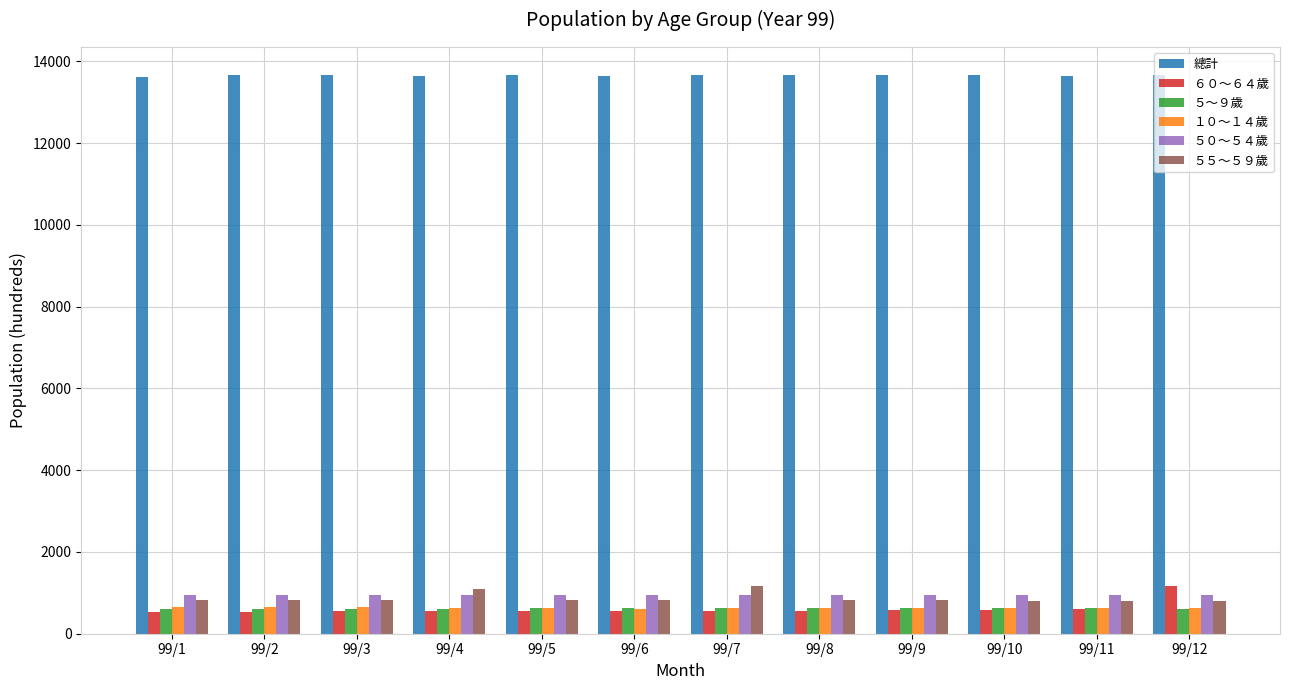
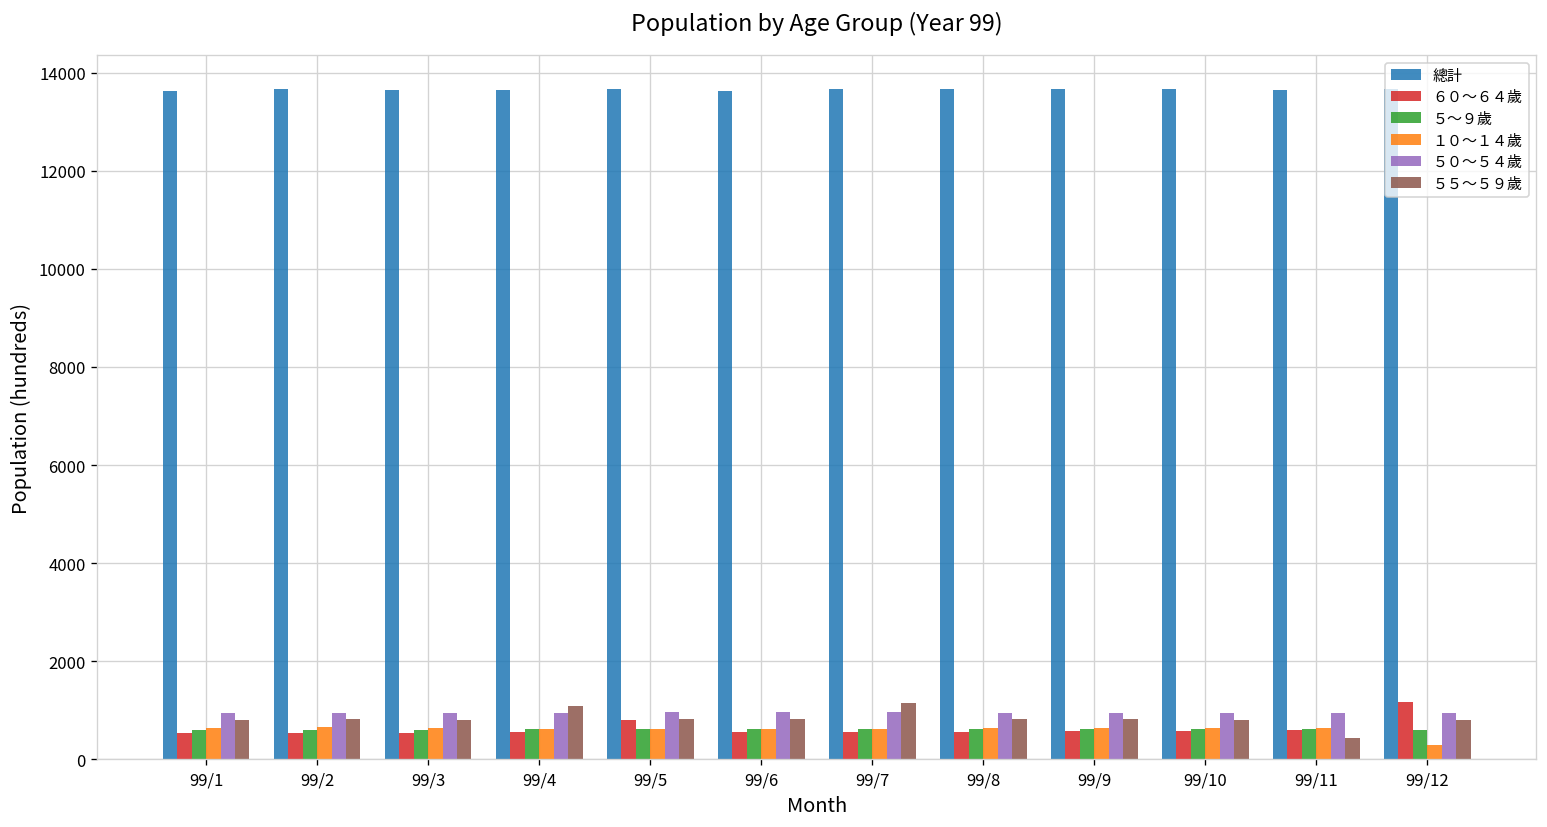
  {
    "總計": {
      "99/1": 13600,
      "99/2": 13700,
      "99/3": 13700,
      "99/4": 13600,
      "99/5": 13700,
      "99/6": 13600,
      "99/7": 13700,
      "99/8": 13700,
      "99/9": 13700,
      "99/10": 13700,
      "99/11": 13600
    },
    "６０～６４歲": {
      "99/1": 500,
      "99/2": 500,
      "99/3": 500,
      "99/4": 600,
-     "99/5": 600,
+     "99/5": 800,
      "99/6": 600,
      "99/7": 600,
      "99/8": 600,
      "99/9": 600,
      "99/10": 600,
      "99/11": 600,
      "99/12": 1200
    },
    "５～９歲": {
      "99/1": 600,
      "99/2": 600,
      "99/3": 600,
      "99/4": 600,
      "99/5": 600,
      "99/6": 600,
      "99/7": 600,
      "99/8": 600,
      "99/9": 600,
      "99/10": 600,
      "99/11": 600,
      "99/12": 600
    },
    "１０～１４歲": {
      "99/1": 700,
      "99/2": 700,
      "99/3": 600,
      "99/4": 600,
      "99/5": 600,
      "99/6": 600,
      "99/7": 600,
      "99/8": 600,
      "99/9": 600,
      "99/10": 600,
      "99/11": 600,
-     "99/12": 600
+     "99/12": 300
    },
    "５０～５４歲": {
      "99/1": 900,
      "99/2": 900,
      "99/3": 900,
      "99/4": 900,
      "99/5": 1000,
      "99/6": 1000,
      "99/7": 1000,
      "99/8": 1000,
      "99/9": 900,
      "99/10": 1000,
      "99/11": 900,
      "99/12": 1000
    },
    "５５～５９歲": {
      "99/1": 800,
      "99/2": 800,
      "99/3": 800,
      "99/4": 1100,
      "99/5": 800,
      "99/6": 800,
      "99/7": 1200,
      "99/8": 800,
      "99/9": 800,
      "99/10": 800,
-     "99/11": 800,
+     "99/11": 400,
      "99/12": 800
    }
  }
